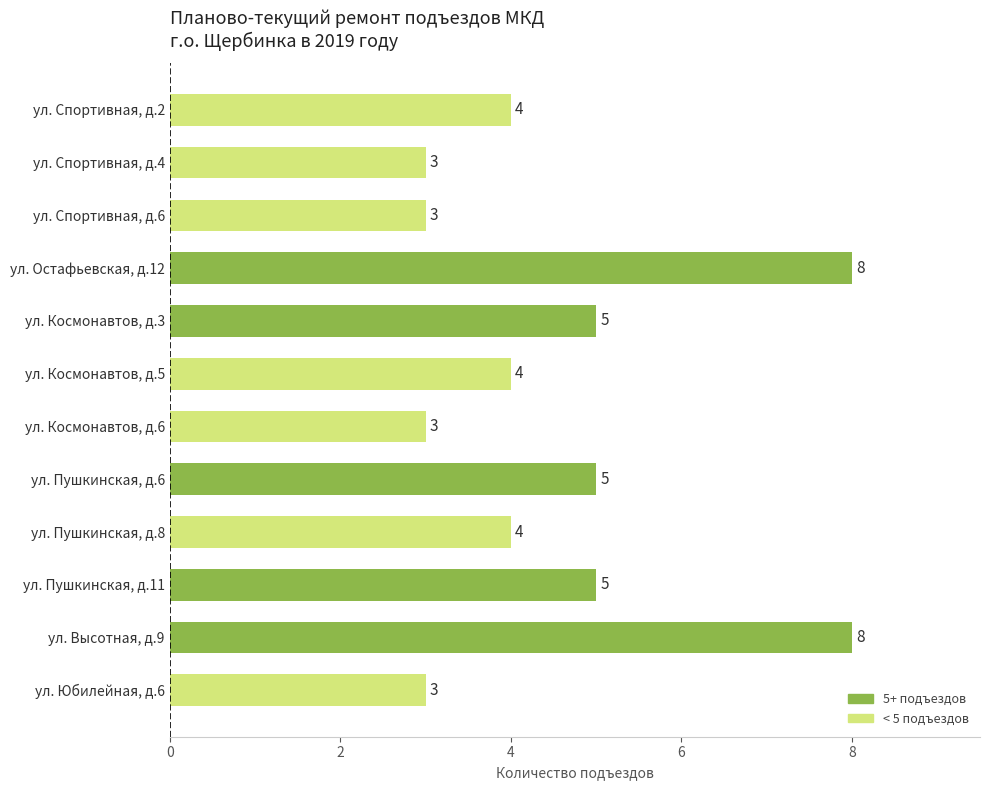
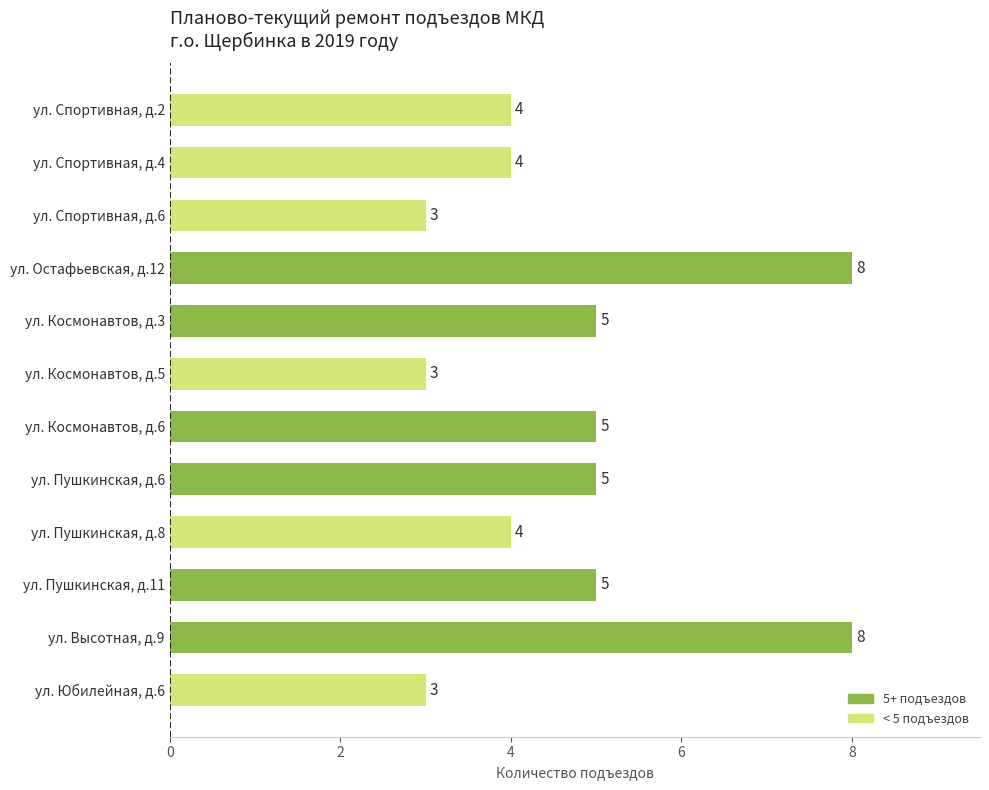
  {
    "ул. Спортивная, д.2": 4,
-   "ул. Спортивная, д.4": 3,
+   "ул. Спортивная, д.4": 4,
    "ул. Спортивная, д.6": 3,
    "ул. Остафьевская, д.12": 8,
    "ул. Космонавтов, д.3": 5,
-   "ул. Космонавтов, д.5": 4,
-   "ул. Космонавтов, д.6": 3,
+   "ул. Космонавтов, д.5": 3,
+   "ул. Космонавтов, д.6": 5,
    "ул. Пушкинская, д.6": 5,
    "ул. Пушкинская, д.8": 4,
    "ул. Пушкинская, д.11": 5,
    "ул. Высотная, д.9": 8,
    "ул. Юбилейная, д.6": 3
  }
